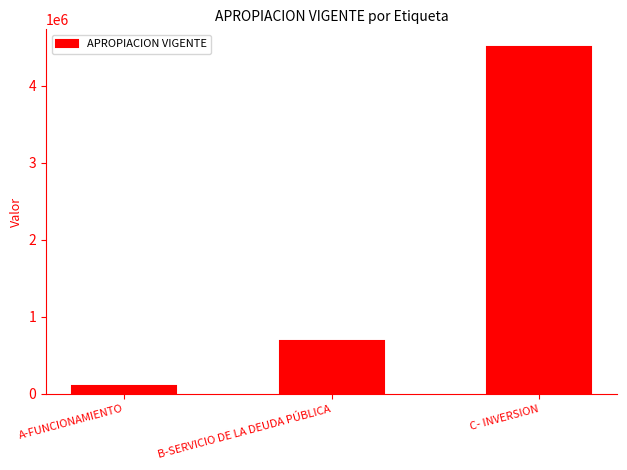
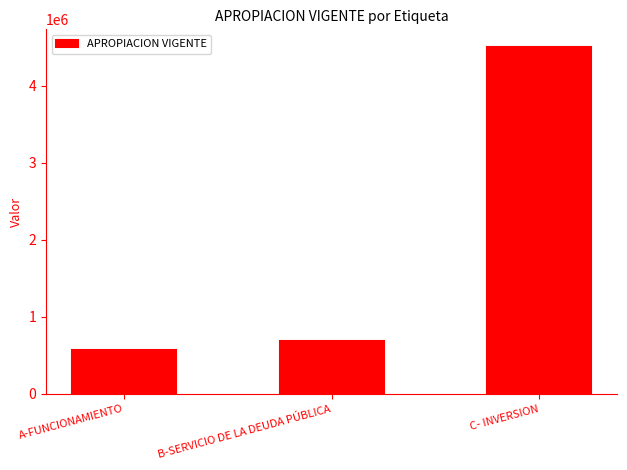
  {
-   "A-FUNCIONAMIENTO": 100000,
+   "A-FUNCIONAMIENTO": 600000,
    "B-SERVICIO DE LA DEUDA PÚBLICA": 700000,
    "C- INVERSION": 4500000
  }
